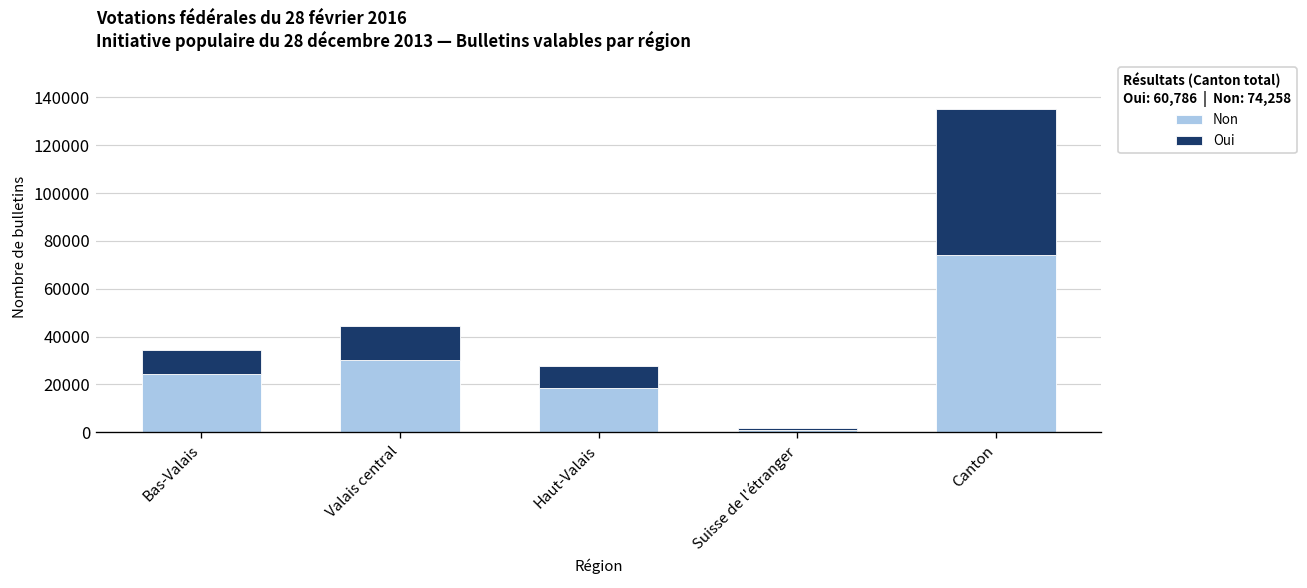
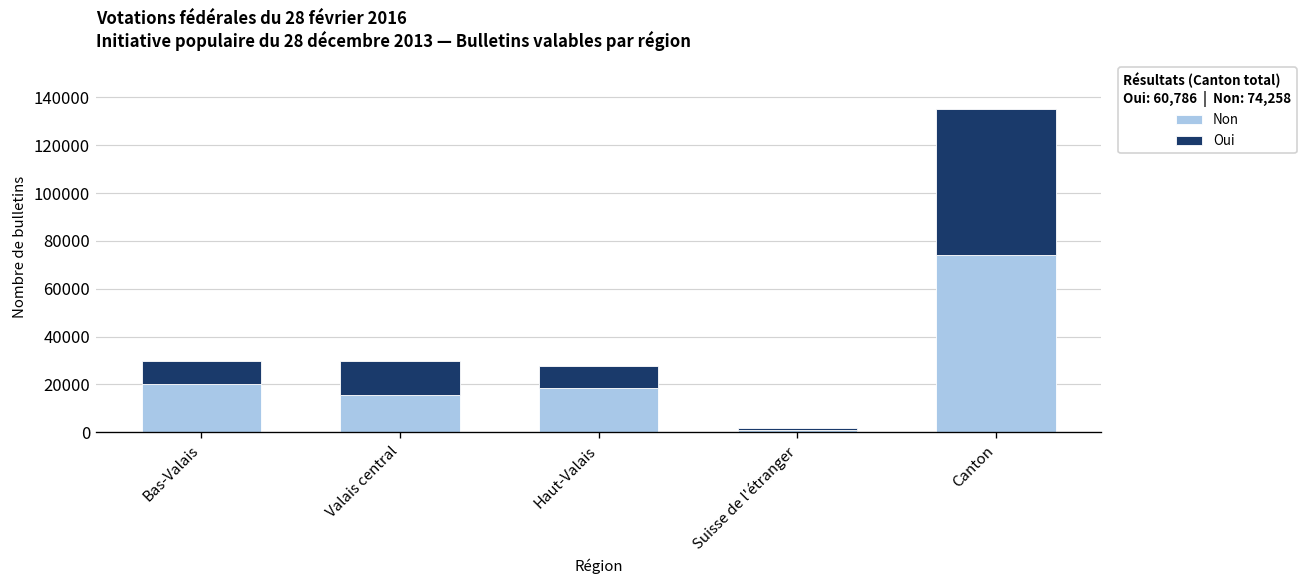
  {
    "Non": {
-     "Bas-Valais": 24000,
-     "Valais central": 30000,
+     "Bas-Valais": 20000,
+     "Valais central": 16000,
      "Haut-Valais": 19000,
      "Canton": 74000
    },
    "Oui": {
      "Bas-Valais": 10000,
      "Valais central": 14000,
      "Haut-Valais": 9000,
      "Canton": 61000
    }
  }
